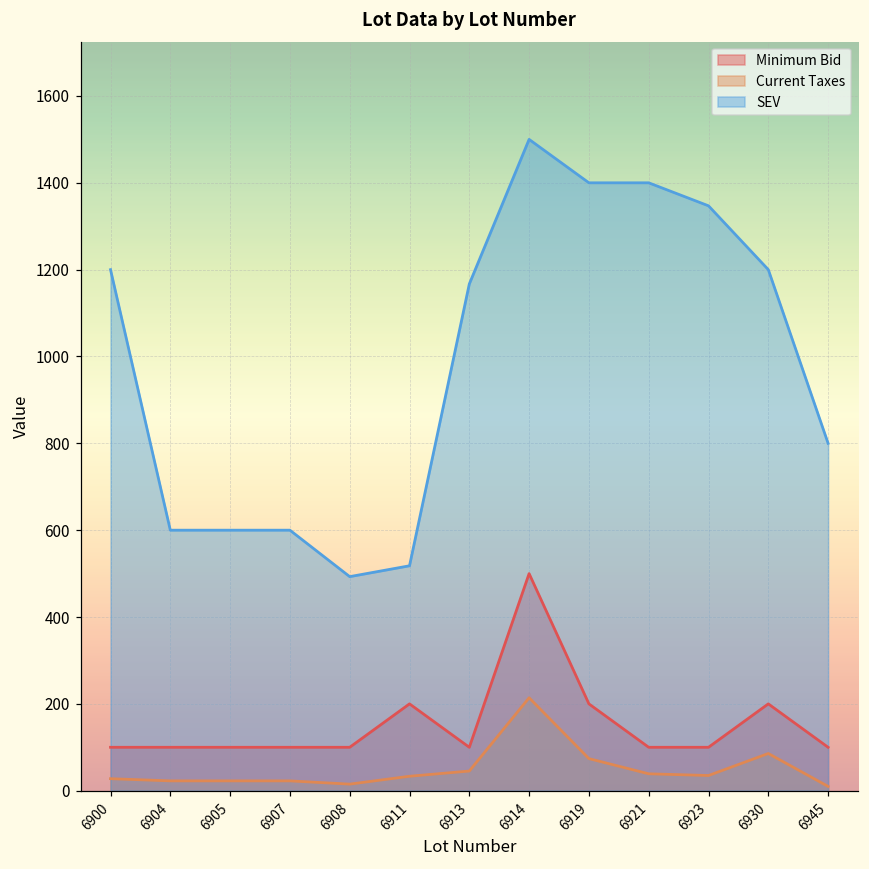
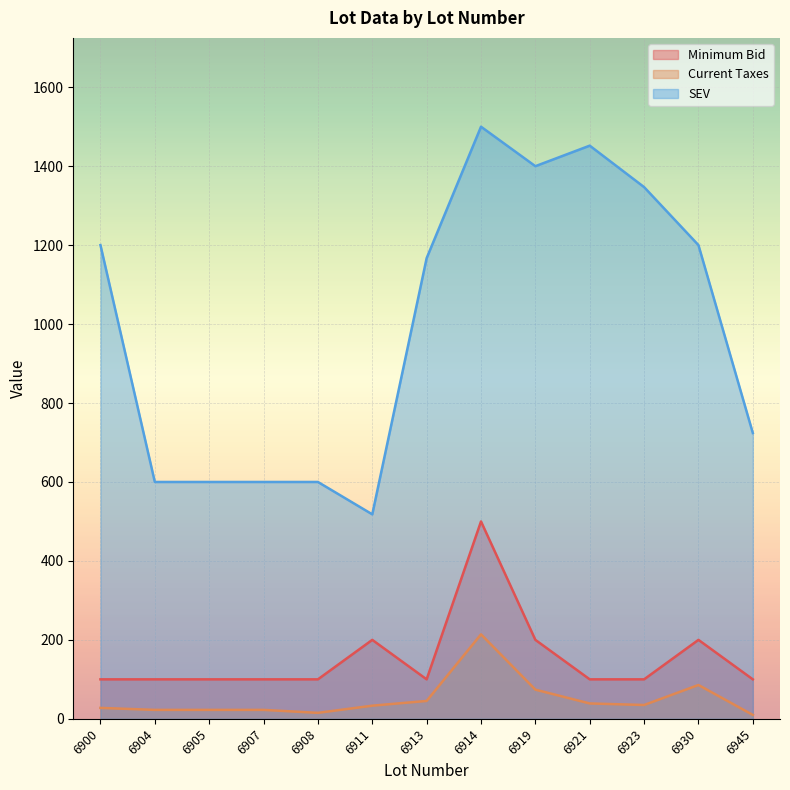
  {
    "SEV": {
      "6900": 1200,
      "6904": 600,
      "6905": 600,
      "6907": 600,
-     "6908": 490,
+     "6908": 600,
      "6911": 520,
      "6913": 1170,
      "6914": 1500,
      "6919": 1400,
-     "6921": 1400,
+     "6921": 1450,
      "6923": 1350,
      "6930": 1200,
-     "6945": 800
+     "6945": 720
    }
  }
